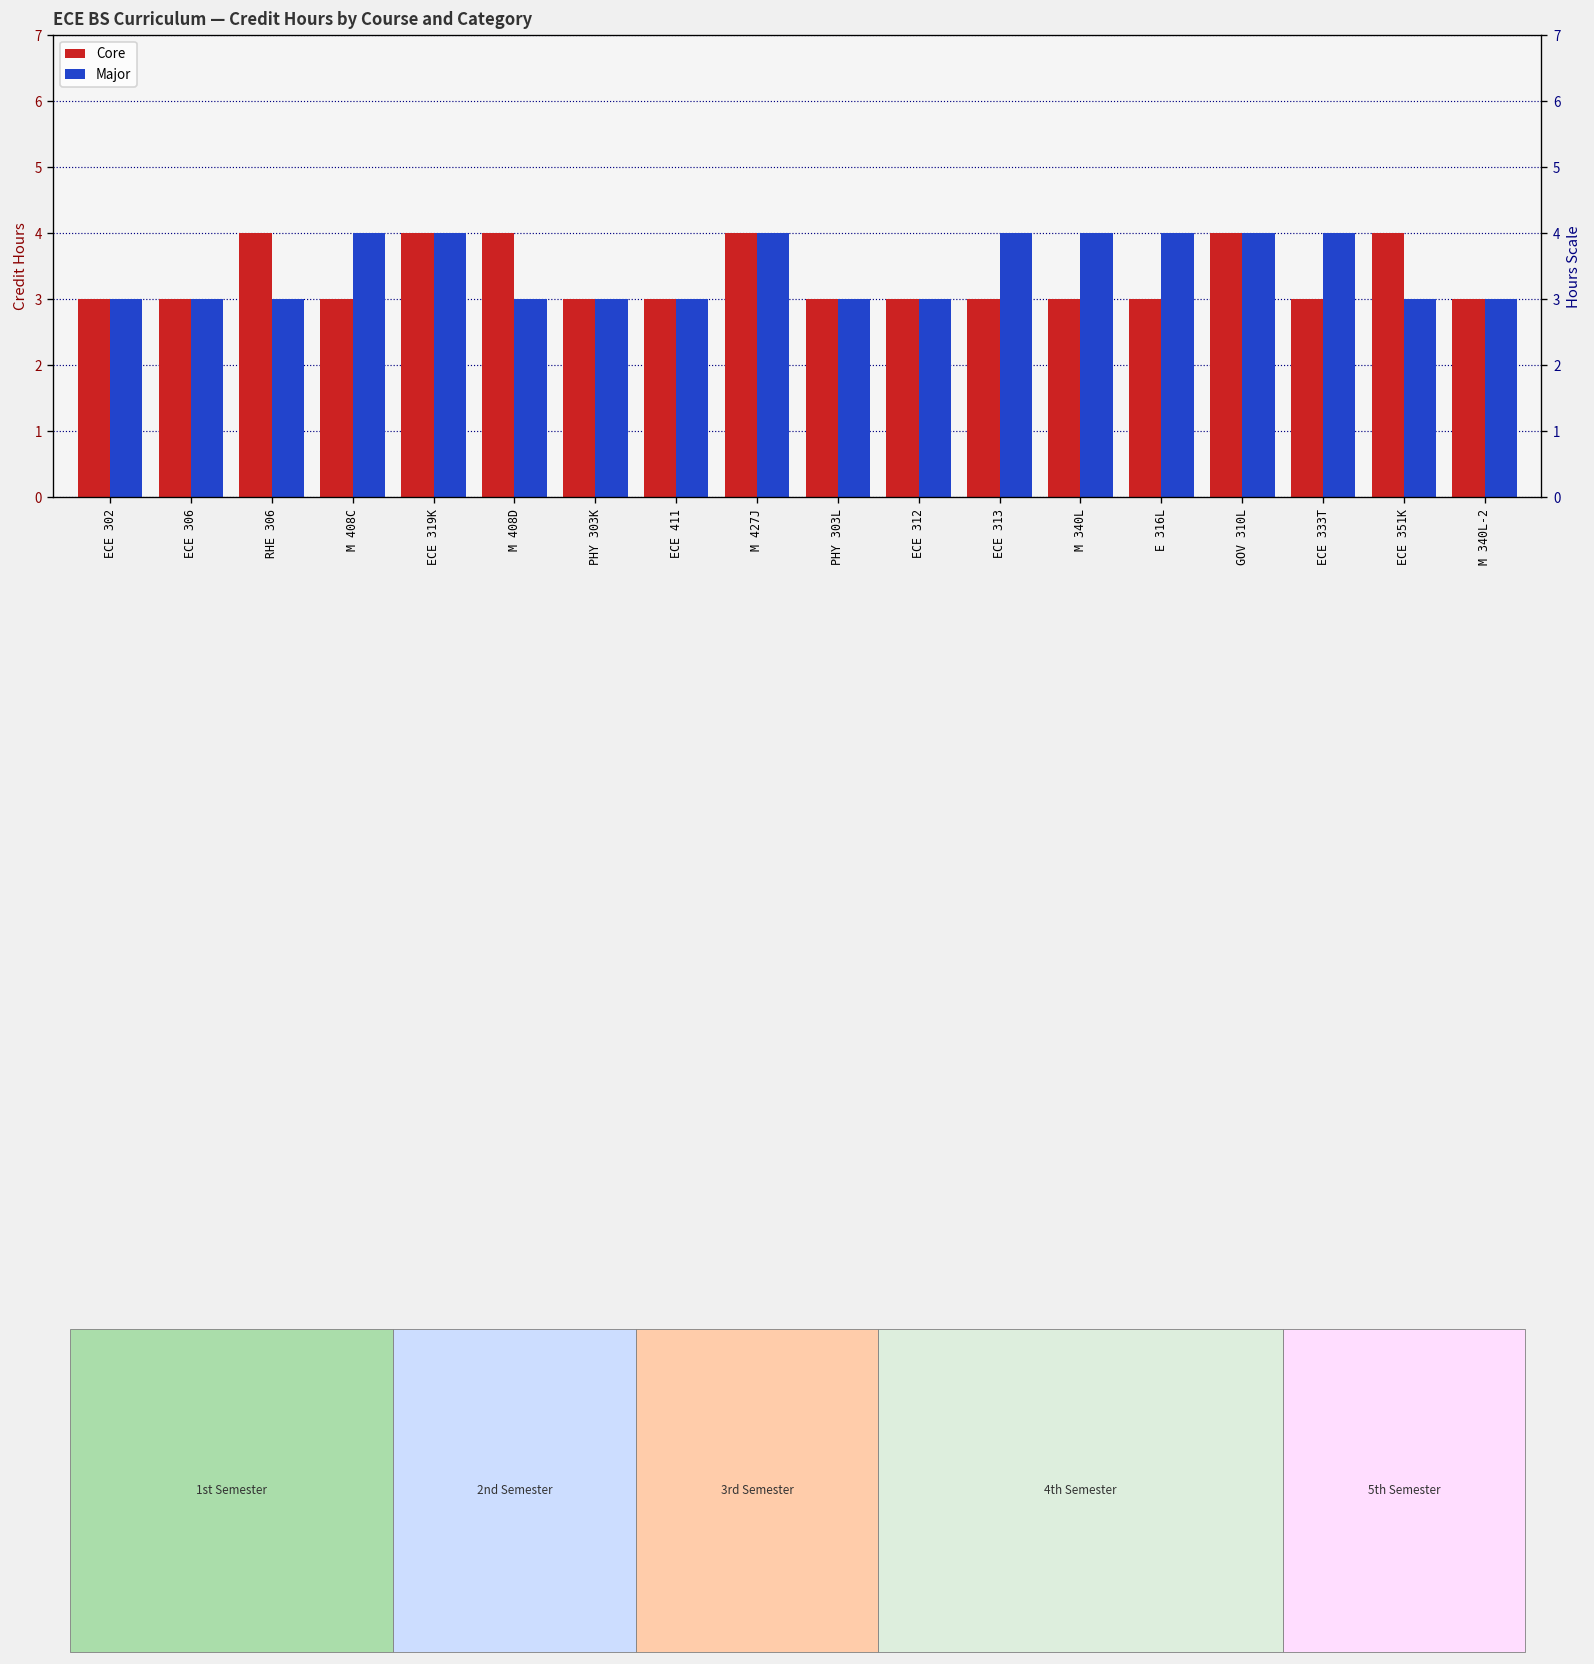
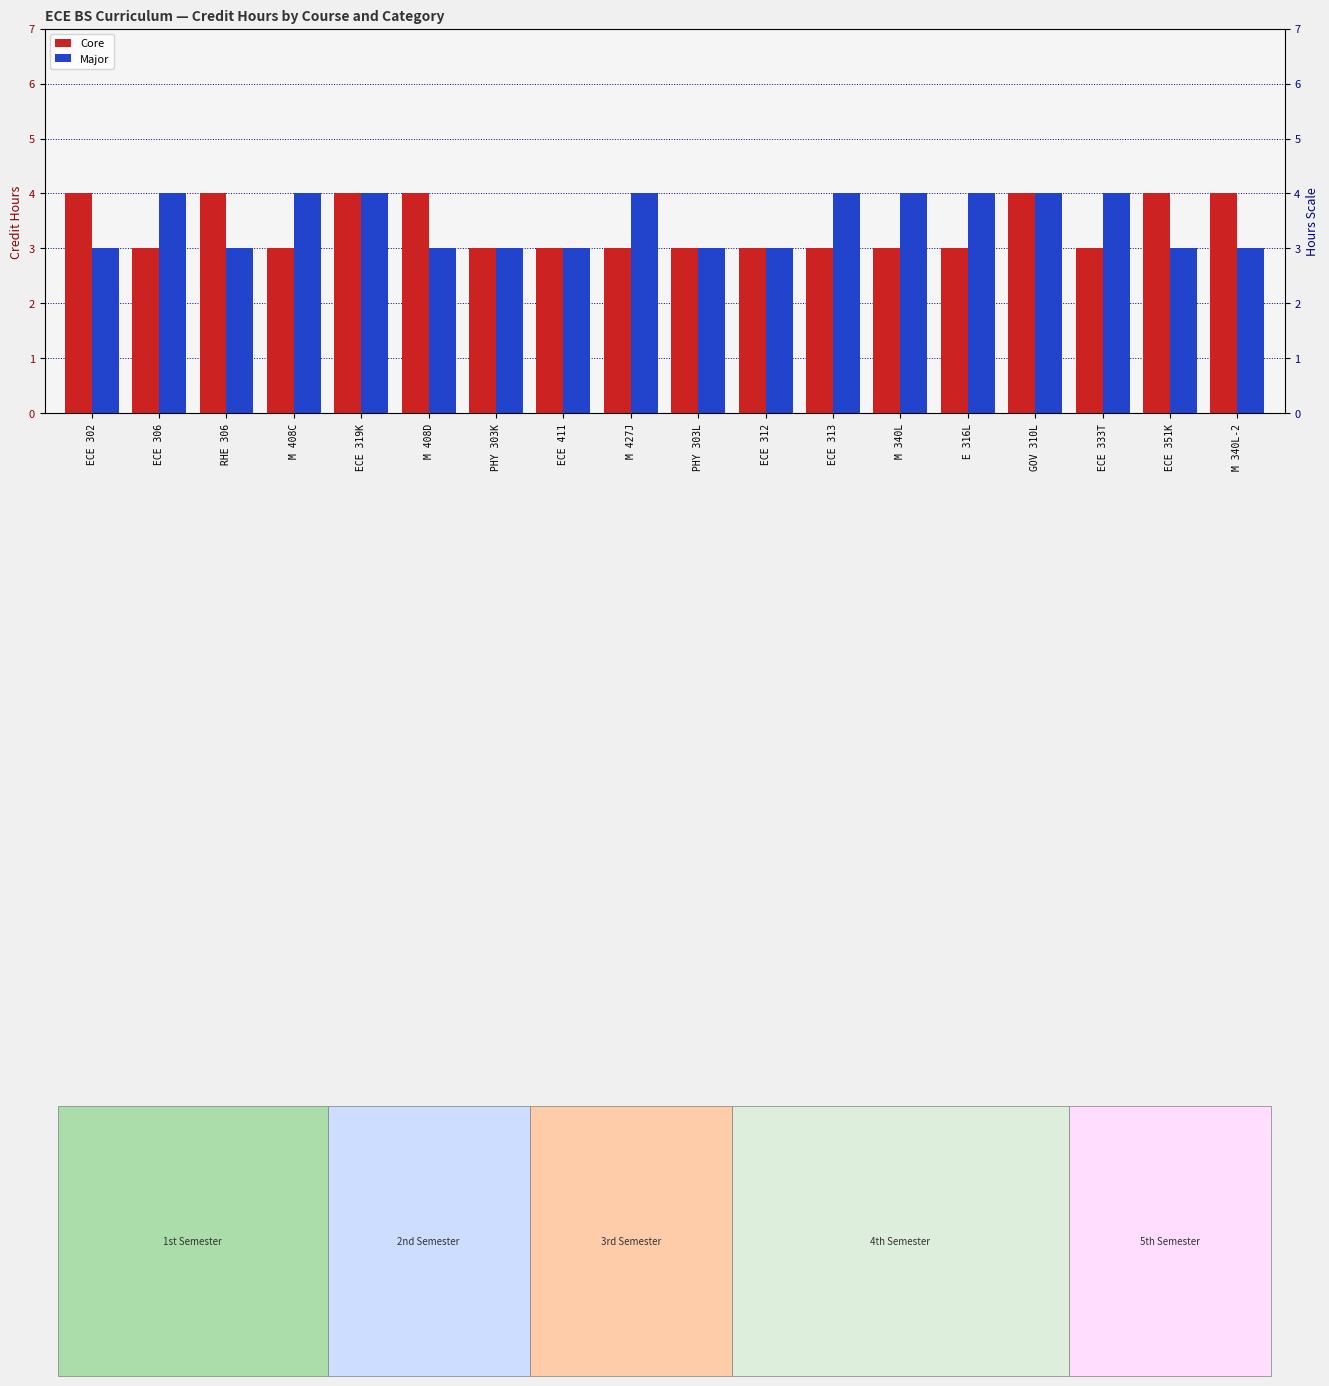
  {
    "Core": {
-     "ECE 302": 3,
+     "ECE 302": 4,
      "ECE 306": 3,
      "RHE 306": 4,
      "M 408C": 3,
      "ECE 319K": 4,
      "M 408D": 4,
      "PHY 303K": 3,
      "ECE 411": 3,
-     "M 427J": 4,
+     "M 427J": 3,
      "PHY 303L": 3,
      "ECE 312": 3,
      "ECE 313": 3,
      "M 340L": 3,
      "E 316L": 3,
      "GOV 310L": 4,
      "ECE 333T": 3,
      "ECE 351K": 4,
-     "M 340L-2": 3
+     "M 340L-2": 4
    },
    "Major": {
      "ECE 302": 3,
-     "ECE 306": 3,
+     "ECE 306": 4,
      "RHE 306": 3,
      "M 408C": 4,
      "ECE 319K": 4,
      "M 408D": 3,
      "PHY 303K": 3,
      "ECE 411": 3,
      "M 427J": 4,
      "PHY 303L": 3,
      "ECE 312": 3,
      "ECE 313": 4,
      "M 340L": 4,
      "E 316L": 4,
      "GOV 310L": 4,
      "ECE 333T": 4,
      "ECE 351K": 3,
      "M 340L-2": 3
    }
  }
